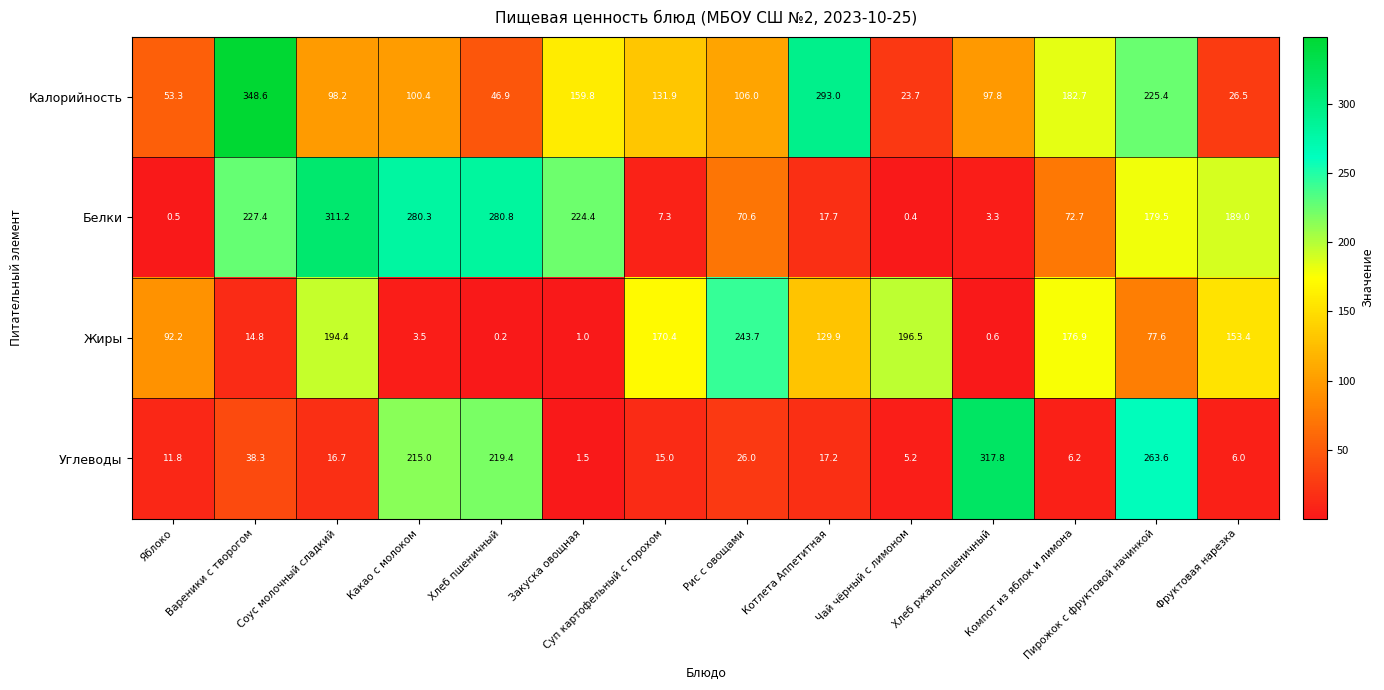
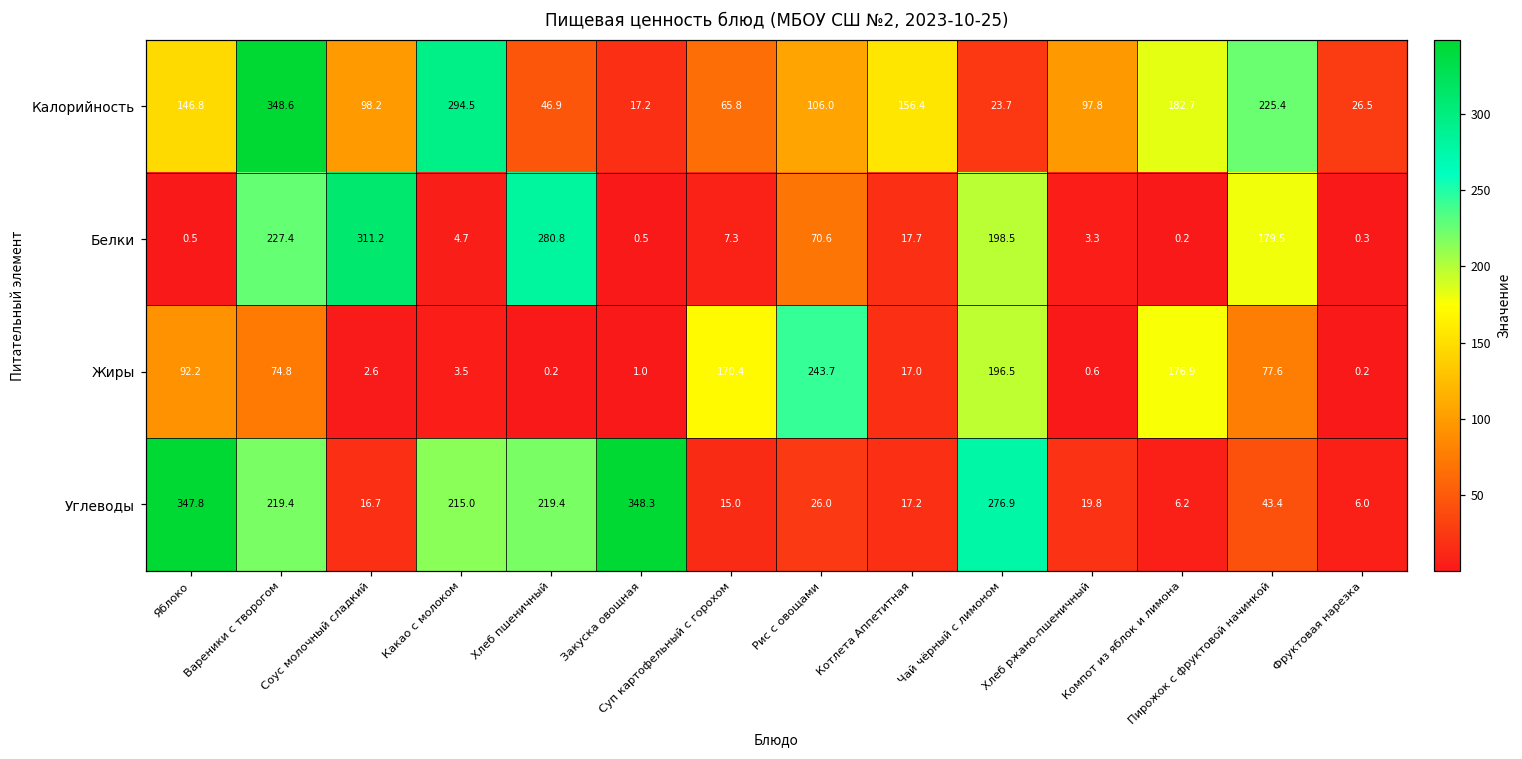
  {
    "Калорийность": {
-     "Яблоко": 53.3,
+     "Яблоко": 146.8,
      "Вареники с творогом": 348.6,
      "Соус молочный сладкий": 98.2,
-     "Какао с молоком": 100.4,
+     "Какао с молоком": 294.5,
      "Хлеб пшеничный": 46.9,
-     "Закуска овощная": 159.8,
-     "Суп картофельный с горохом": 131.9,
+     "Закуска овощная": 17.2,
+     "Суп картофельный с горохом": 65.8,
      "Рис с овощами": 106.0,
-     "Котлета Аппетитная": 293.0,
+     "Котлета Аппетитная": 156.4,
      "Чай чёрный с лимоном": 23.7,
      "Хлеб ржано-пшеничный": 97.8,
      "Компот из яблок и лимона": 182.7,
      "Пирожок с фруктовой начинкой": 225.4,
      "Фруктовая нарезка": 26.5
    },
    "Белки": {
      "Яблоко": 0.5,
      "Вареники с творогом": 227.4,
      "Соус молочный сладкий": 311.2,
-     "Какао с молоком": 280.3,
+     "Какао с молоком": 4.7,
      "Хлеб пшеничный": 280.8,
-     "Закуска овощная": 224.4,
+     "Закуска овощная": 0.5,
      "Суп картофельный с горохом": 7.3,
      "Рис с овощами": 70.6,
      "Котлета Аппетитная": 17.7,
-     "Чай чёрный с лимоном": 0.4,
+     "Чай чёрный с лимоном": 198.5,
      "Хлеб ржано-пшеничный": 3.3,
-     "Компот из яблок и лимона": 72.7,
+     "Компот из яблок и лимона": 0.2,
      "Пирожок с фруктовой начинкой": 179.5,
-     "Фруктовая нарезка": 189.0
+     "Фруктовая нарезка": 0.3
    },
    "Жиры": {
      "Яблоко": 92.2,
-     "Вареники с творогом": 14.8,
-     "Соус молочный сладкий": 194.4,
+     "Вареники с творогом": 74.8,
+     "Соус молочный сладкий": 2.6,
      "Какао с молоком": 3.5,
      "Хлеб пшеничный": 0.2,
      "Закуска овощная": 1.0,
      "Суп картофельный с горохом": 170.4,
      "Рис с овощами": 243.7,
-     "Котлета Аппетитная": 129.9,
+     "Котлета Аппетитная": 17.0,
      "Чай чёрный с лимоном": 196.5,
      "Хлеб ржано-пшеничный": 0.6,
      "Компот из яблок и лимона": 176.9,
      "Пирожок с фруктовой начинкой": 77.6,
-     "Фруктовая нарезка": 153.4
+     "Фруктовая нарезка": 0.2
    },
    "Углеводы": {
-     "Яблоко": 11.8,
-     "Вареники с творогом": 38.3,
+     "Яблоко": 347.8,
+     "Вареники с творогом": 219.4,
      "Соус молочный сладкий": 16.7,
      "Какао с молоком": 215.0,
      "Хлеб пшеничный": 219.4,
-     "Закуска овощная": 1.5,
+     "Закуска овощная": 348.3,
      "Суп картофельный с горохом": 15.0,
      "Рис с овощами": 26.0,
      "Котлета Аппетитная": 17.2,
-     "Чай чёрный с лимоном": 5.2,
-     "Хлеб ржано-пшеничный": 317.8,
+     "Чай чёрный с лимоном": 276.9,
+     "Хлеб ржано-пшеничный": 19.8,
      "Компот из яблок и лимона": 6.2,
-     "Пирожок с фруктовой начинкой": 263.6,
+     "Пирожок с фруктовой начинкой": 43.4,
      "Фруктовая нарезка": 6.0
    }
  }
